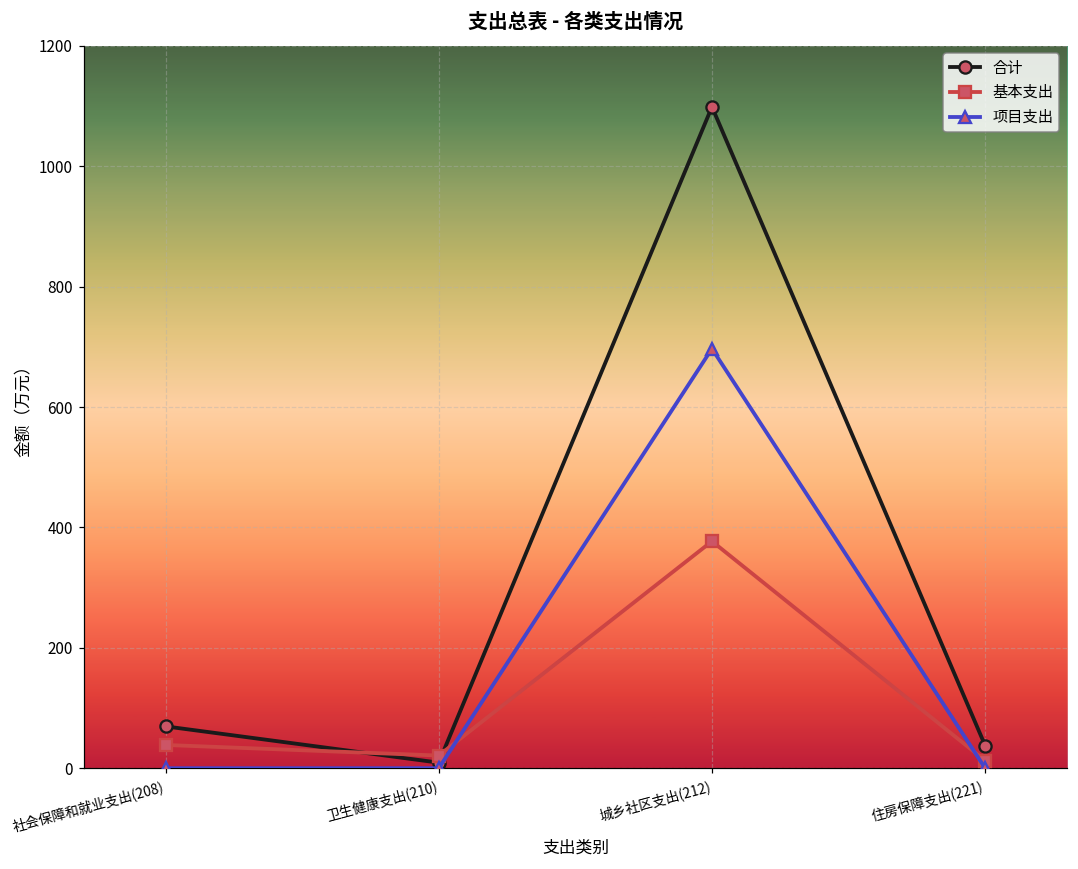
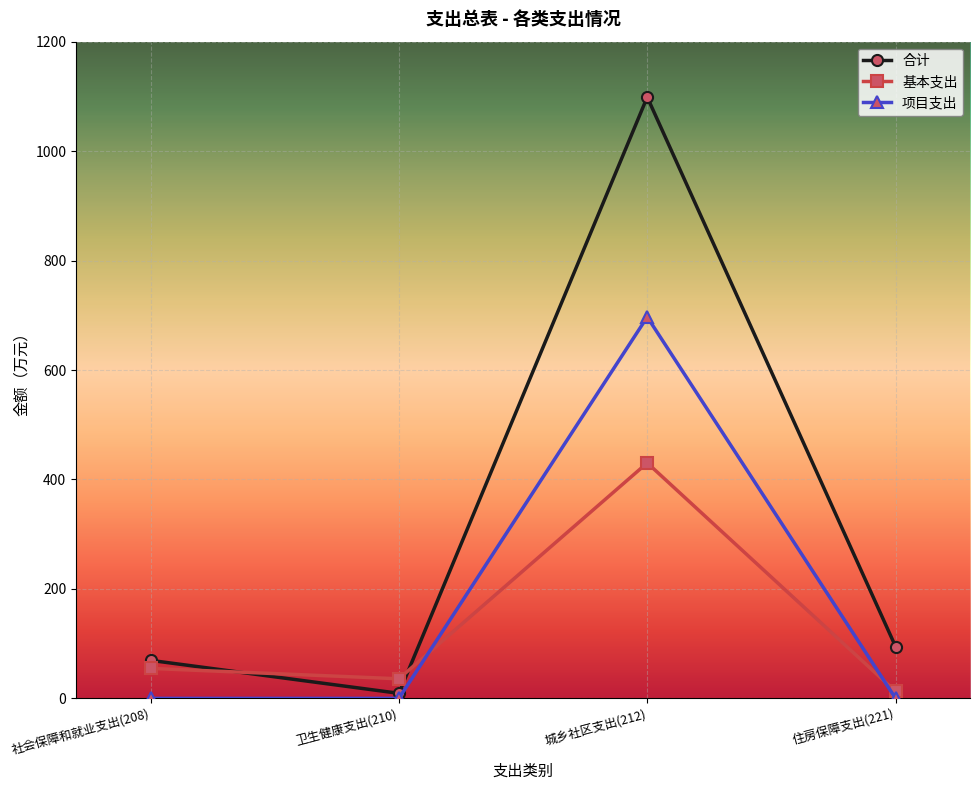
  {
    "合计": {
      "社会保障和就业支出(208)": 70,
      "卫生健康支出(210)": 10,
      "城乡社区支出(212)": 1100,
-     "住房保障支出(221)": 40
+     "住房保障支出(221)": 90
    },
    "基本支出": {
-     "社会保障和就业支出(208)": 40,
-     "卫生健康支出(210)": 20,
-     "城乡社区支出(212)": 380,
+     "社会保障和就业支出(208)": 50,
+     "卫生健康支出(210)": 40,
+     "城乡社区支出(212)": 430,
      "住房保障支出(221)": 10
    },
    "项目支出": {
      "社会保障和就业支出(208)": 0,
      "卫生健康支出(210)": 0,
      "城乡社区支出(212)": 700,
      "住房保障支出(221)": 0
    }
  }
